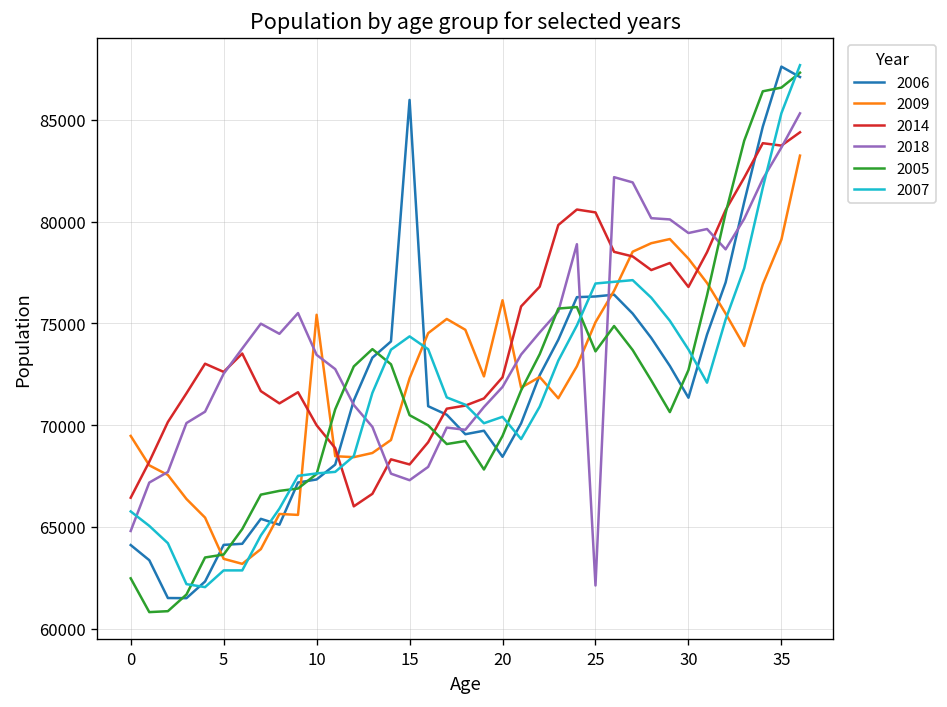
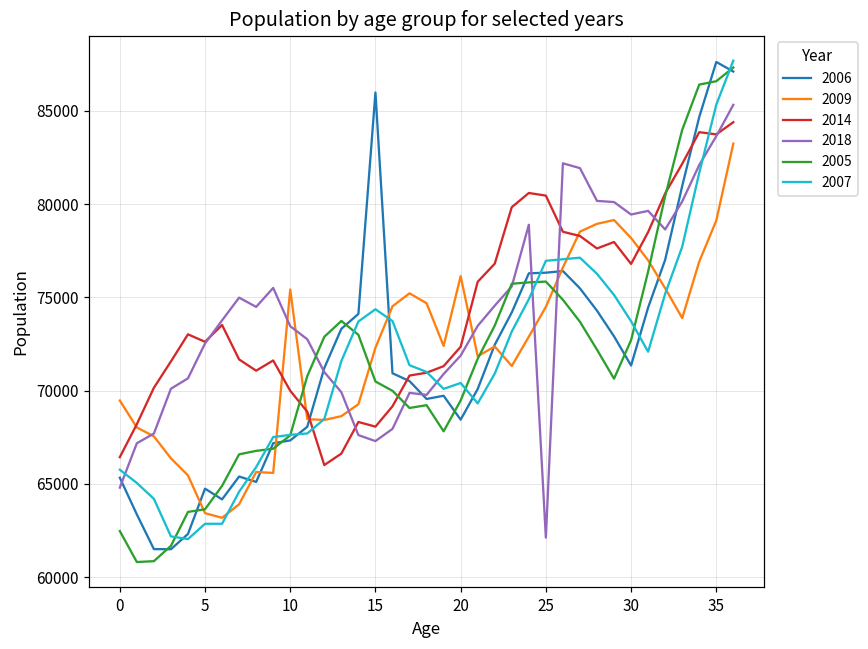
  {
    "2006": {
-     "0": 64100,
-     "5": 64100,
+     "0": 65300,
+     "5": 64700,
      "10": 67300,
      "15": 86000,
      "20": 68400,
      "25": 76300,
      "30": 71300,
      "35": 87600
    },
    "2009": {
      "0": 69500,
      "5": 63400,
      "10": 75400,
      "15": 72300,
      "20": 76100,
-     "25": 75100,
+     "25": 74500,
      "30": 78200,
      "35": 79100
    },
    "2014": {
      "0": 66400,
      "10": 70000,
      "15": 68100,
      "20": 72400,
      "25": 80500,
      "30": 76800
    },
    "2018": {
      "0": 64800,
      "10": 73500,
      "15": 67300,
      "20": 71900,
      "25": 62100,
      "30": 79400
    },
    "2005": {
      "0": 62500,
      "5": 63600,
      "15": 70500,
      "20": 69500,
-     "25": 73600,
+     "25": 75800,
      "30": 72700,
      "35": 86600
    },
    "2007": {
      "0": 65800,
      "5": 62900,
      "15": 74400,
      "20": 70400,
      "25": 77000,
      "30": 73700,
      "35": 85300
    }
  }
